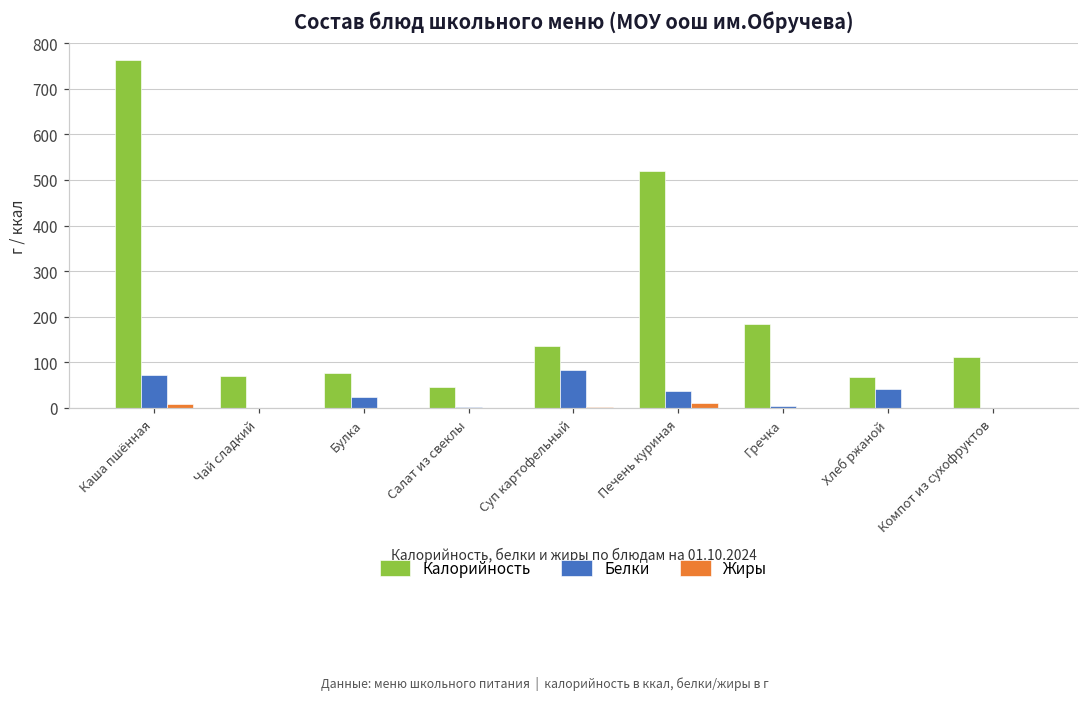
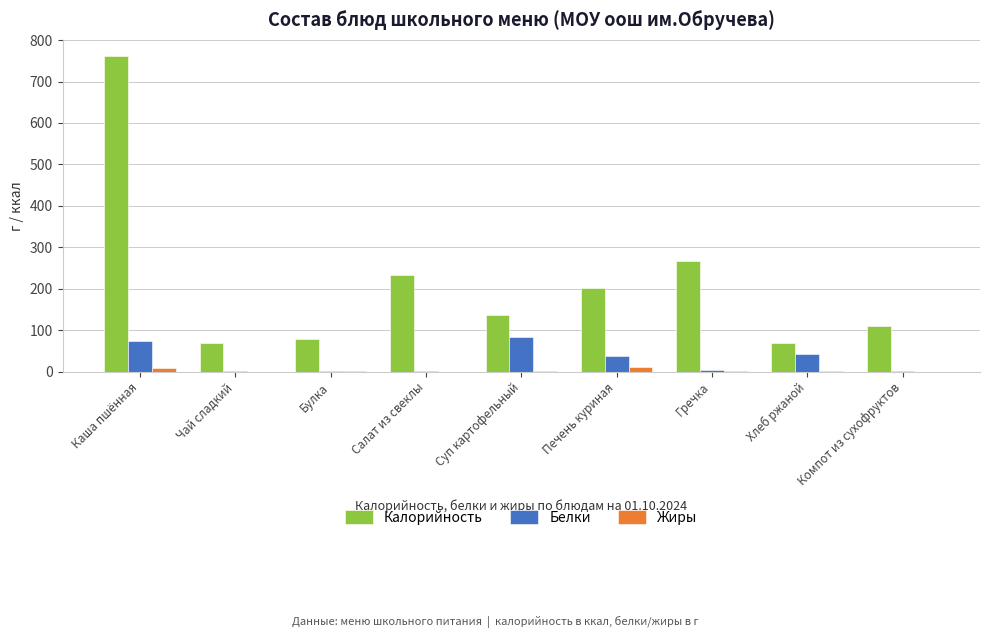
  {
    "Калорийность": {
      "Каша пшённая": 760,
      "Чай сладкий": 70,
      "Булка": 80,
-     "Салат из свеклы": 50,
+     "Салат из свеклы": 230,
      "Суп картофельный": 140,
-     "Печень куриная": 520,
-     "Гречка": 180,
+     "Печень куриная": 200,
+     "Гречка": 270,
      "Хлеб ржаной": 70,
      "Компот из сухофруктов": 110
    },
    "Белки": {
      "Каша пшённая": 70,
-     "Булка": 20,
+     "Булка": 0,
      "Суп картофельный": 80,
      "Печень куриная": 40,
      "Хлеб ржаной": 40
    },
    "Жиры": {
      "Каша пшённая": 10,
      "Чай сладкий": 0,
      "Печень куриная": 10,
      "Компот из сухофруктов": 0
    }
  }
